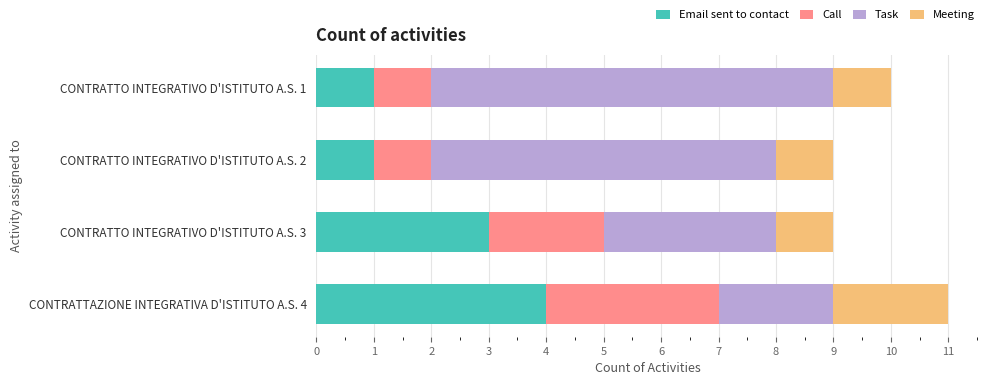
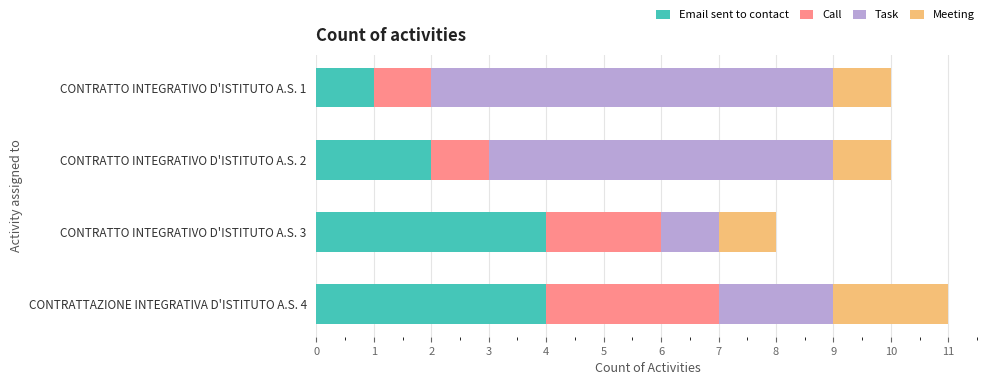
  {
    "Email sent to contact": {
      "CONTRATTO INTEGRATIVO D'ISTITUTO A.S. 1": 1,
-     "CONTRATTO INTEGRATIVO D'ISTITUTO A.S. 2": 1,
-     "CONTRATTO INTEGRATIVO D'ISTITUTO A.S. 3": 3,
+     "CONTRATTO INTEGRATIVO D'ISTITUTO A.S. 2": 2,
+     "CONTRATTO INTEGRATIVO D'ISTITUTO A.S. 3": 4,
      "CONTRATTAZIONE INTEGRATIVA D'ISTITUTO A.S. 4": 4
    },
    "Task": {
      "CONTRATTO INTEGRATIVO D'ISTITUTO A.S. 1": 7,
      "CONTRATTO INTEGRATIVO D'ISTITUTO A.S. 2": 6,
-     "CONTRATTO INTEGRATIVO D'ISTITUTO A.S. 3": 3,
+     "CONTRATTO INTEGRATIVO D'ISTITUTO A.S. 3": 1,
      "CONTRATTAZIONE INTEGRATIVA D'ISTITUTO A.S. 4": 2
    }
  }
